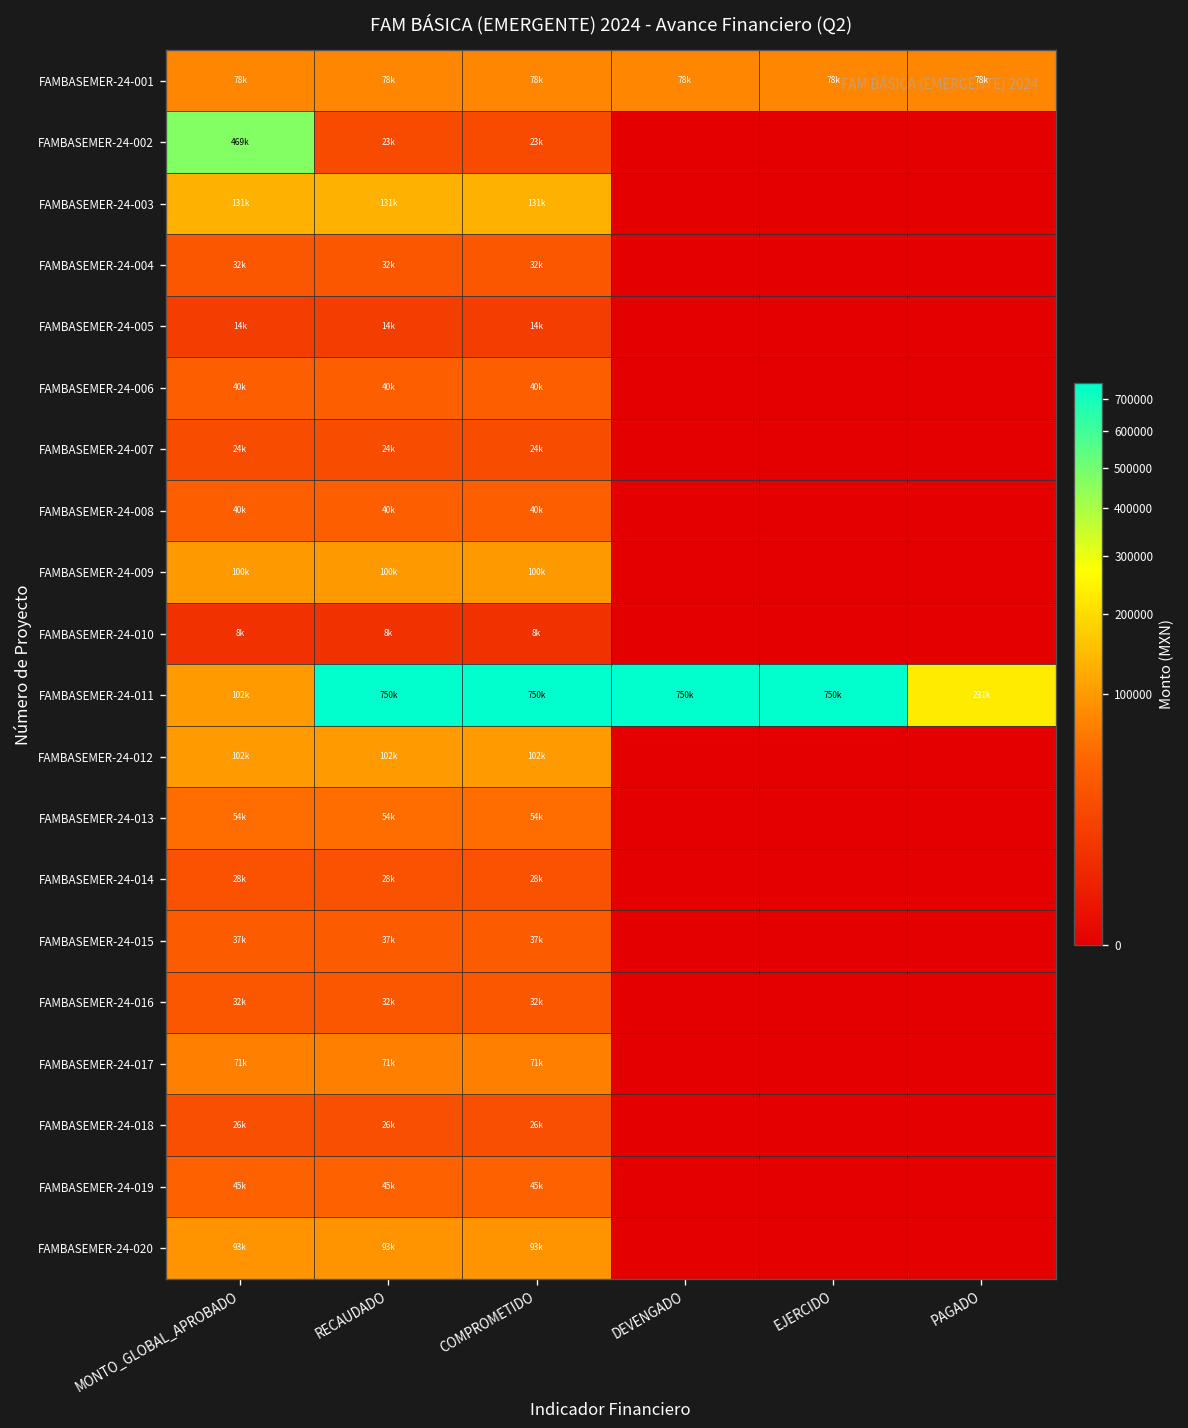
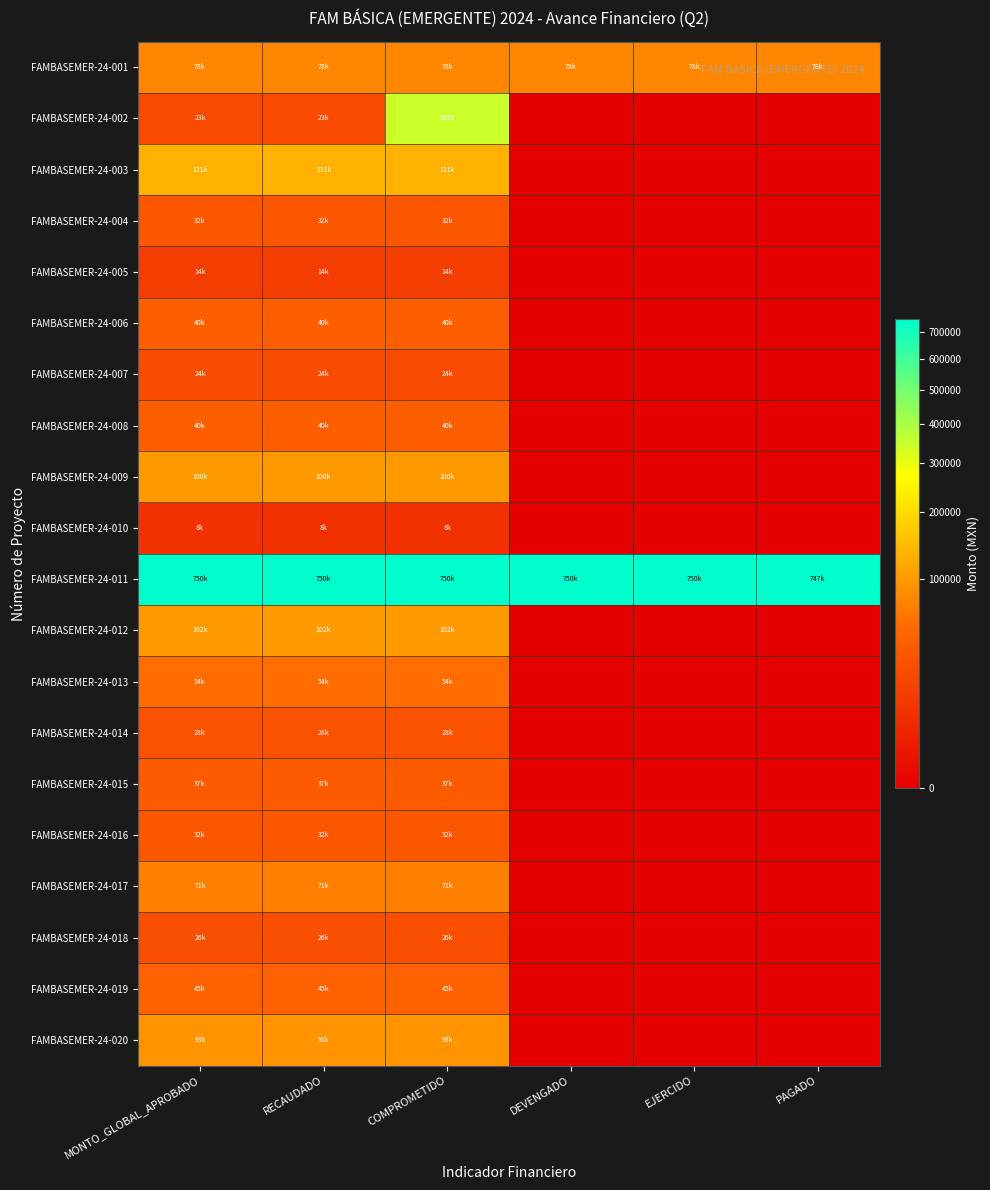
  {
    "FAMBASEMER-24-001": {
      "MONTO_GLOBAL_APROBADO": "78k",
      "RECAUDADO": "78k",
      "COMPROMETIDO": "78k",
      "DEVENGADO": "78k",
      "EJERCIDO": "78k",
      "PAGADO": "2024"
    },
    "FAMBASEMER-24-002": {
-     "MONTO_GLOBAL_APROBADO": "469k",
+     "MONTO_GLOBAL_APROBADO": "23k",
      "RECAUDADO": "23k",
-     "COMPROMETIDO": "23k"
+     "COMPROMETIDO": "345k"
    },
    "FAMBASEMER-24-003": {
      "MONTO_GLOBAL_APROBADO": "131k",
      "RECAUDADO": "131k",
      "COMPROMETIDO": "131k"
    },
    "FAMBASEMER-24-004": {
      "MONTO_GLOBAL_APROBADO": "32k",
      "RECAUDADO": "32k",
      "COMPROMETIDO": "32k"
    },
    "FAMBASEMER-24-005": {
      "MONTO_GLOBAL_APROBADO": "14k",
      "RECAUDADO": "14k",
      "COMPROMETIDO": "14k"
    },
    "FAMBASEMER-24-006": {
      "MONTO_GLOBAL_APROBADO": "40k",
      "RECAUDADO": "40k",
      "COMPROMETIDO": "40k"
    },
    "FAMBASEMER-24-007": {
      "MONTO_GLOBAL_APROBADO": "24k",
      "RECAUDADO": "24k",
      "COMPROMETIDO": "24k"
    },
    "FAMBASEMER-24-008": {
      "MONTO_GLOBAL_APROBADO": "40k",
      "RECAUDADO": "40k",
      "COMPROMETIDO": "40k"
    },
    "FAMBASEMER-24-009": {
      "MONTO_GLOBAL_APROBADO": "100k",
      "RECAUDADO": "100k",
      "COMPROMETIDO": "100k"
    },
    "FAMBASEMER-24-010": {
      "MONTO_GLOBAL_APROBADO": "8k",
      "RECAUDADO": "8k",
      "COMPROMETIDO": "8k"
    },
    "FAMBASEMER-24-011": {
-     "MONTO_GLOBAL_APROBADO": "102k",
+     "MONTO_GLOBAL_APROBADO": "750k",
      "RECAUDADO": "750k",
      "COMPROMETIDO": "750k",
      "DEVENGADO": "750k",
      "EJERCIDO": "750k",
-     "PAGADO": "231k"
+     "PAGADO": "747k"
    },
    "FAMBASEMER-24-012": {
      "MONTO_GLOBAL_APROBADO": "102k",
      "RECAUDADO": "102k",
      "COMPROMETIDO": "102k"
    },
    "FAMBASEMER-24-013": {
      "MONTO_GLOBAL_APROBADO": "54k",
      "RECAUDADO": "54k",
      "COMPROMETIDO": "54k"
    },
    "FAMBASEMER-24-014": {
      "MONTO_GLOBAL_APROBADO": "28k",
      "RECAUDADO": "28k",
      "COMPROMETIDO": "28k"
    },
    "FAMBASEMER-24-015": {
      "MONTO_GLOBAL_APROBADO": "37k",
      "RECAUDADO": "37k",
      "COMPROMETIDO": "37k"
    },
    "FAMBASEMER-24-016": {
      "MONTO_GLOBAL_APROBADO": "32k",
      "RECAUDADO": "32k",
      "COMPROMETIDO": "32k"
    },
    "FAMBASEMER-24-017": {
      "MONTO_GLOBAL_APROBADO": "71k",
      "RECAUDADO": "71k",
      "COMPROMETIDO": "71k"
    },
    "FAMBASEMER-24-018": {
      "MONTO_GLOBAL_APROBADO": "26k",
      "RECAUDADO": "26k",
      "COMPROMETIDO": "26k"
    },
    "FAMBASEMER-24-019": {
      "MONTO_GLOBAL_APROBADO": "45k",
      "RECAUDADO": "45k",
      "COMPROMETIDO": "45k"
    },
    "FAMBASEMER-24-020": {
      "MONTO_GLOBAL_APROBADO": "93k",
      "RECAUDADO": "93k",
      "COMPROMETIDO": "93k"
    }
  }
